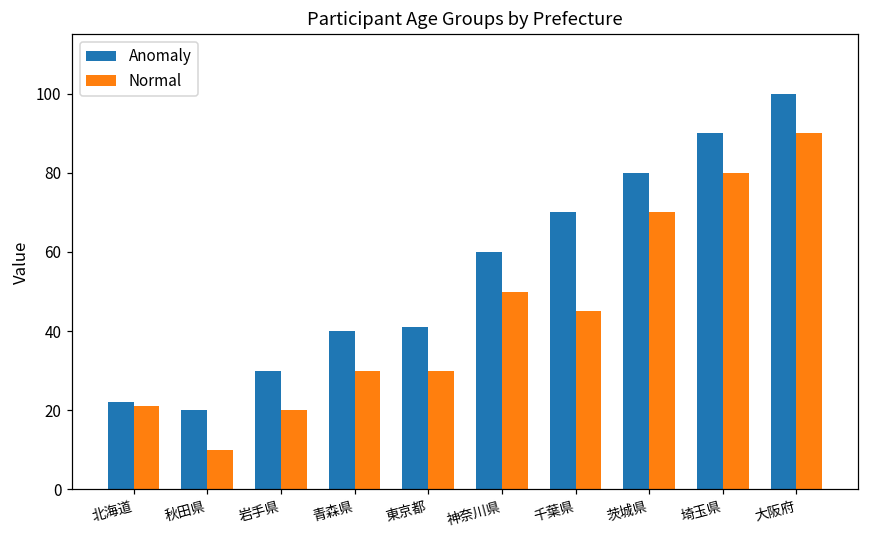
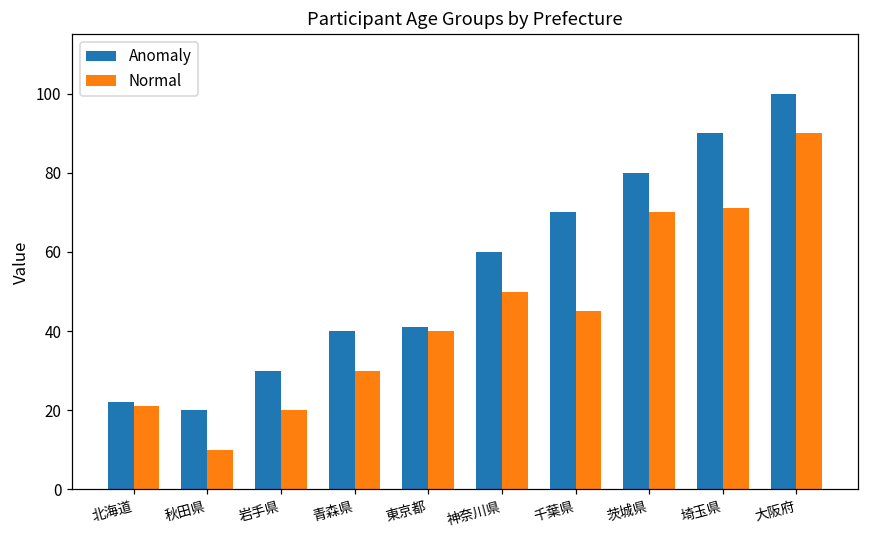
  {
    "Anomaly": {
      "北海道": 22,
      "秋田県": 20,
      "岩手県": 30,
      "青森県": 40,
      "東京都": 41,
      "神奈川県": 60,
      "千葉県": 70,
      "茨城県": 80,
      "埼玉県": 90,
      "大阪府": 100
    },
    "Normal": {
      "北海道": 21,
      "秋田県": 10,
      "岩手県": 20,
      "青森県": 30,
-     "東京都": 30,
+     "東京都": 40,
      "神奈川県": 50,
      "千葉県": 45,
      "茨城県": 70,
-     "埼玉県": 80,
+     "埼玉県": 71,
      "大阪府": 90
    }
  }
